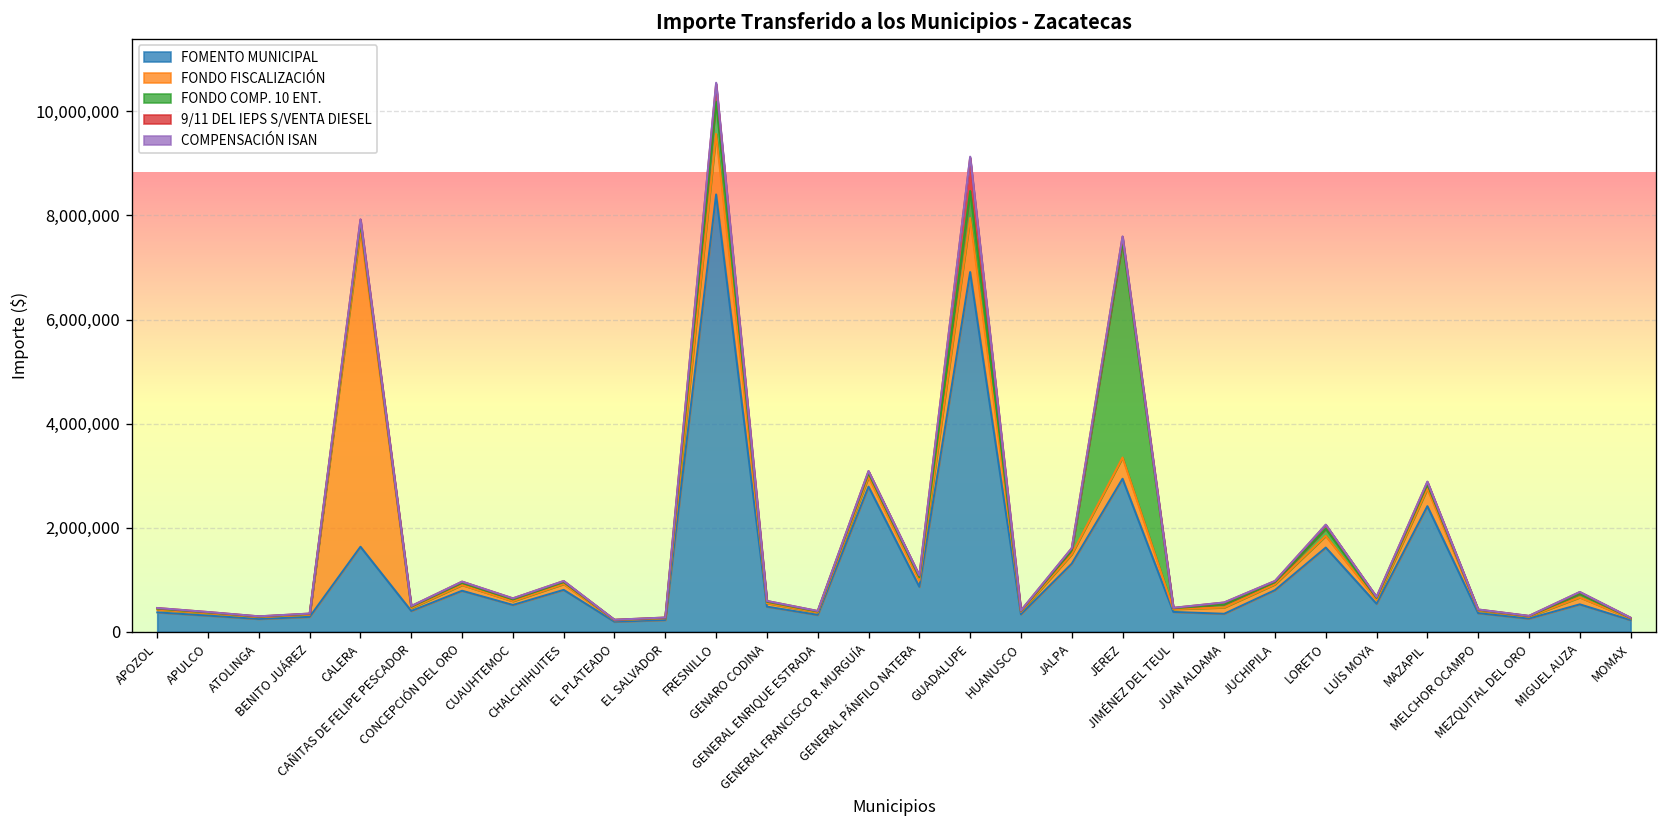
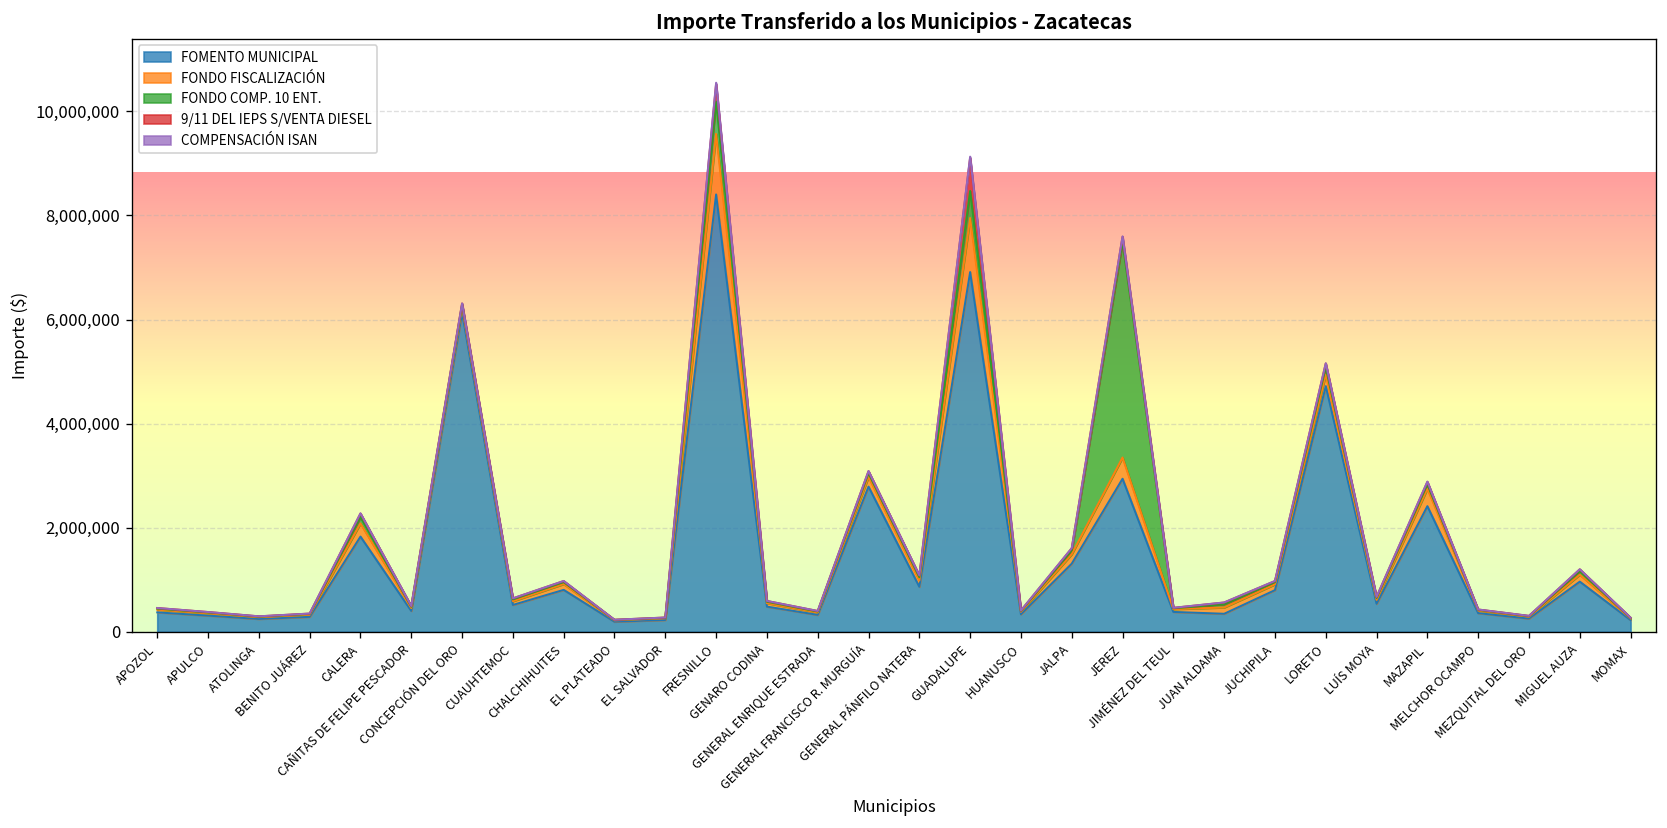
  {
    "FOMENTO MUNICIPAL": {
-     "CALERA": "1,600,000",
-     "CONCEPCIÓN DEL ORO": "800,000",
+     "CALERA": "1,800,000",
+     "CONCEPCIÓN DEL ORO": "6,100,000",
      "CUAUHTEMOC": "500,000",
      "CHALCHIHUITES": "800,000",
      "FRESNILLO": "8,400,000",
      "GENARO CODINA": "500,000",
      "GENERAL FRANCISCO R. MURGUÍA": "2,800,000",
      "GENERAL PÁNFILO NATERA": "900,000",
      "GUADALUPE": "6,900,000",
      "JALPA": "1,300,000",
      "JEREZ": "2,900,000",
      "JUAN ALDAMA": "300,000",
      "JUCHIPILA": "800,000",
-     "LORETO": "1,600,000",
+     "LORETO": "4,700,000",
      "LUÍS MOYA": "500,000",
      "MAZAPIL": "2,400,000",
-     "MIGUEL AUZA": "500,000"
+     "MIGUEL AUZA": "1,000,000"
    },
    "FONDO FISCALIZACIÓN": {
-     "CALERA": "6,100,000",
+     "CALERA": "300,000",
      "FRESNILLO": "1,200,000",
      "GENERAL FRANCISCO R. MURGUÍA": "200,000",
      "GENERAL PÁNFILO NATERA": "100,000",
      "GUADALUPE": "1,000,000",
      "JALPA": "200,000",
      "JEREZ": "400,000",
      "JUAN ALDAMA": "100,000",
      "LORETO": "200,000",
      "MAZAPIL": "300,000",
      "MIGUEL AUZA": "100,000"
    },
    "FONDO COMP. 10 ENT.": {
      "CALERA": "100,000",
      "FRESNILLO": "600,000",
      "GUADALUPE": "500,000",
      "JEREZ": "4,100,000",
      "LORETO": "100,000"
    }
  }
